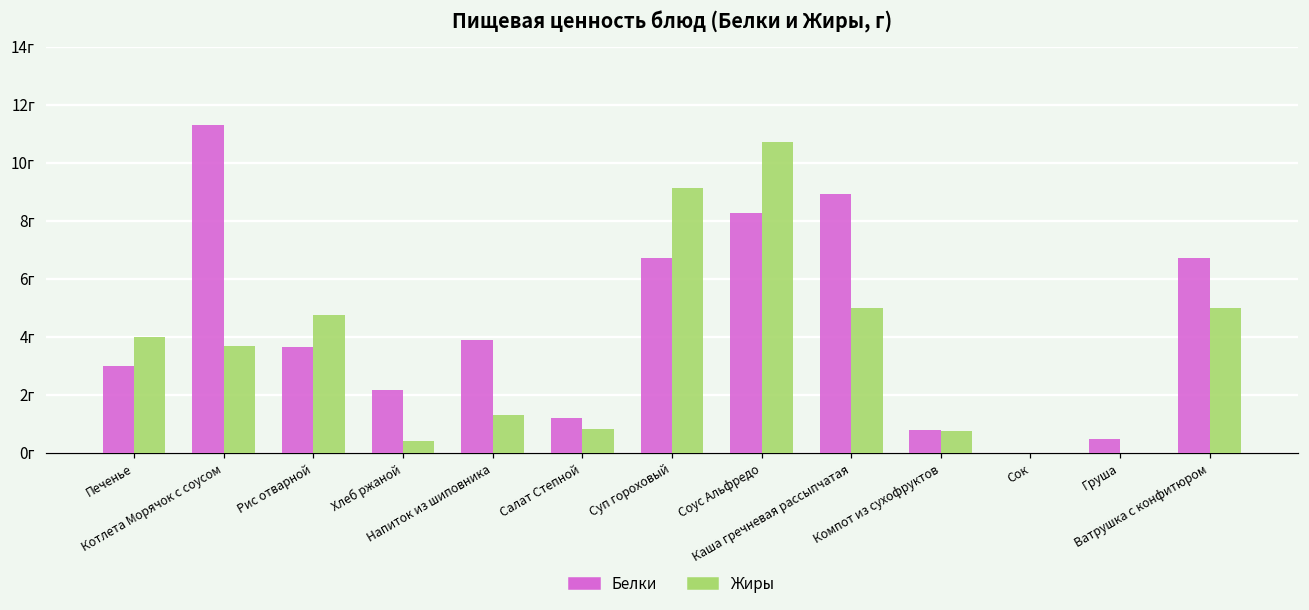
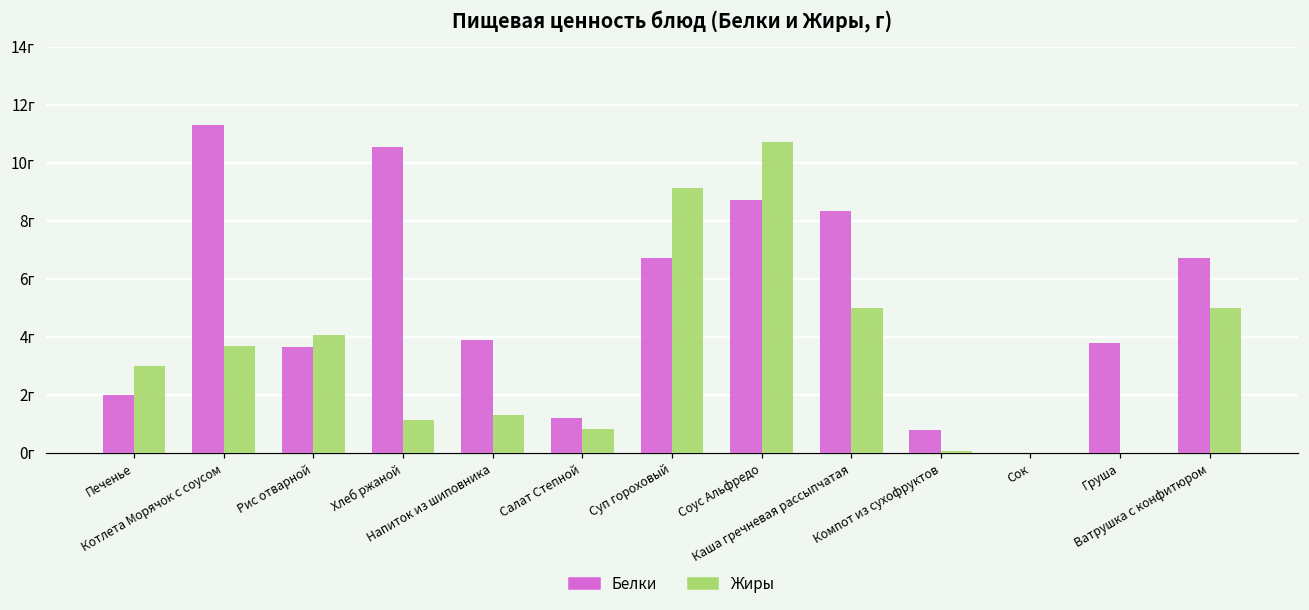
  {
    "Белки": {
-     "Печенье": "3г",
+     "Печенье": "2г",
      "Котлета Морячок с соусом": "11.3г",
      "Рис отварной": "3.6г",
-     "Хлеб ржаной": "2.2г",
+     "Хлеб ржаной": "10.5г",
      "Напиток из шиповника": "3.9г",
      "Салат Степной": "1.2г",
      "Суп гороховый": "6.7г",
-     "Соус Альфредо": "8.3г",
-     "Каша гречневая рассыпчатая": "8.9г",
+     "Соус Альфредо": "8.7г",
+     "Каша гречневая рассыпчатая": "8.3г",
      "Компот из сухофруктов": "0.8г",
      "Сок": "0.0г",
-     "Груша": "0.5г",
+     "Груша": "3.8г",
      "Ватрушка с конфитюром": "6.7г"
    },
    "Жиры": {
-     "Печенье": "4г",
+     "Печенье": "3г",
      "Котлета Морячок с соусом": "3.7г",
-     "Рис отварной": "4.8г",
-     "Хлеб ржаной": "0.4г",
+     "Рис отварной": "4.1г",
+     "Хлеб ржаной": "1.1г",
      "Напиток из шиповника": "1.3г",
      "Салат Степной": "0.8г",
      "Суп гороховый": "9.1г",
      "Соус Альфредо": "10.7г",
      "Каша гречневая рассыпчатая": "5.0г",
-     "Компот из сухофруктов": "0.8г",
+     "Компот из сухофруктов": "0.0г",
      "Сок": "0.0г",
      "Груша": "0.0г",
      "Ватрушка с конфитюром": "5.0г"
    }
  }
